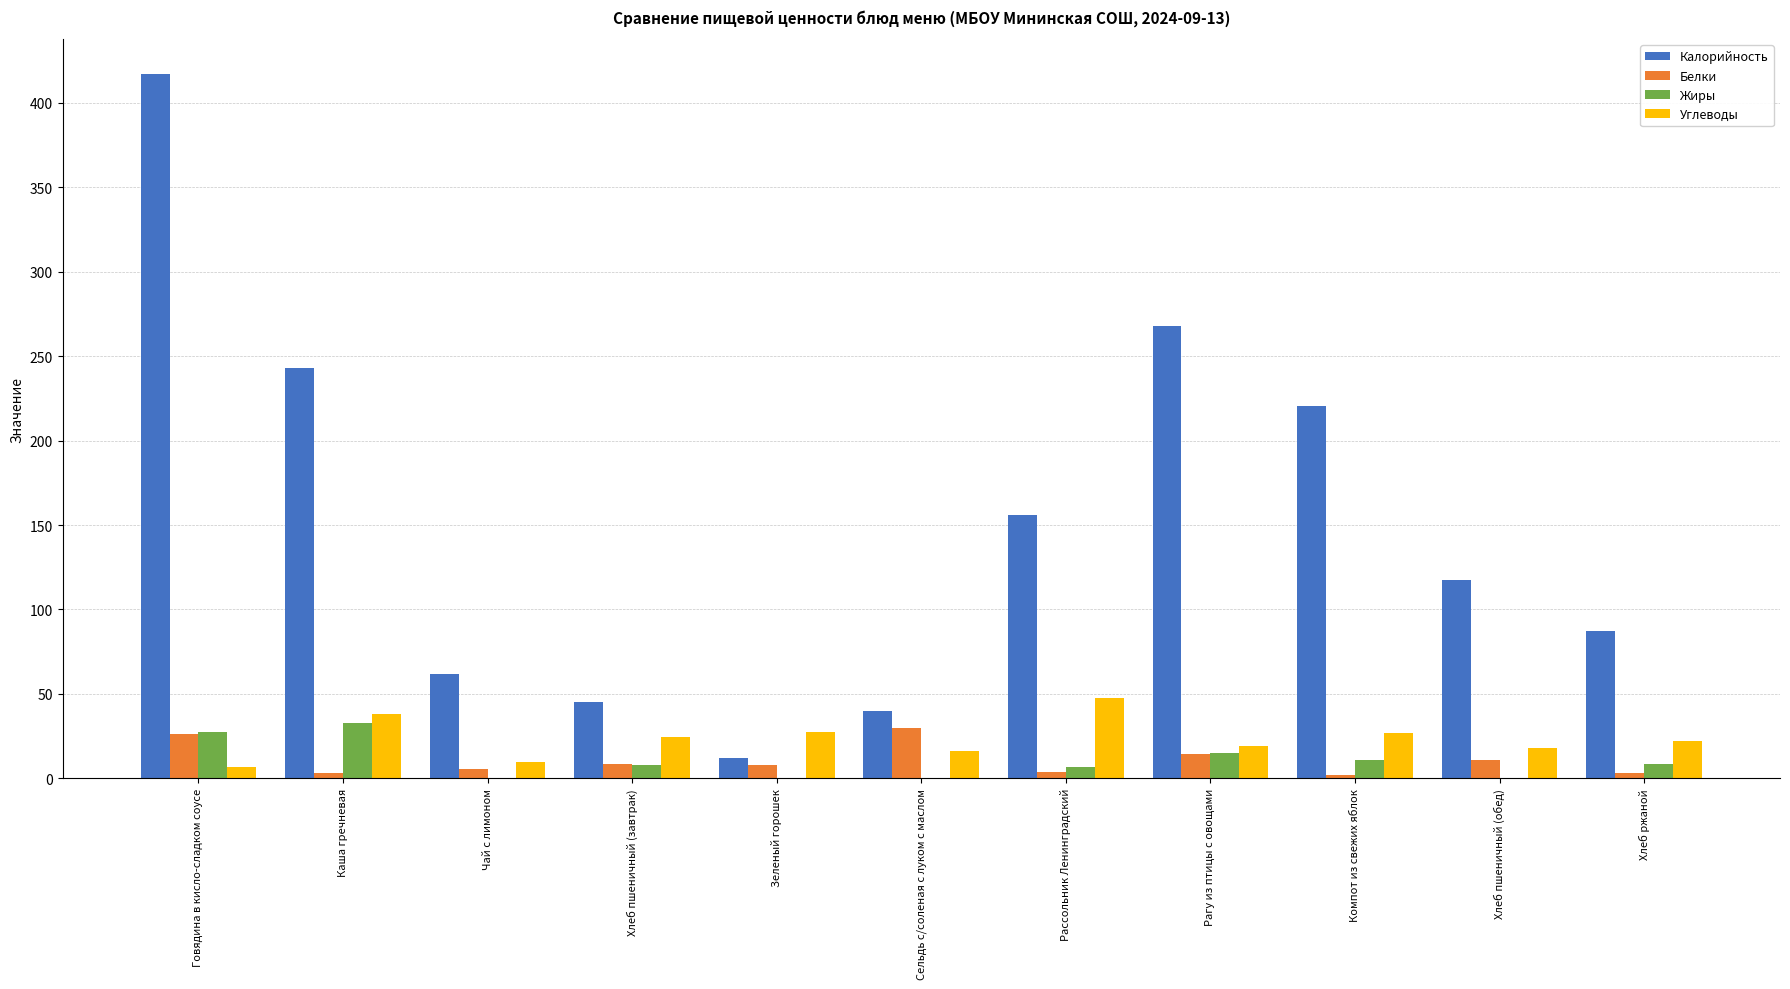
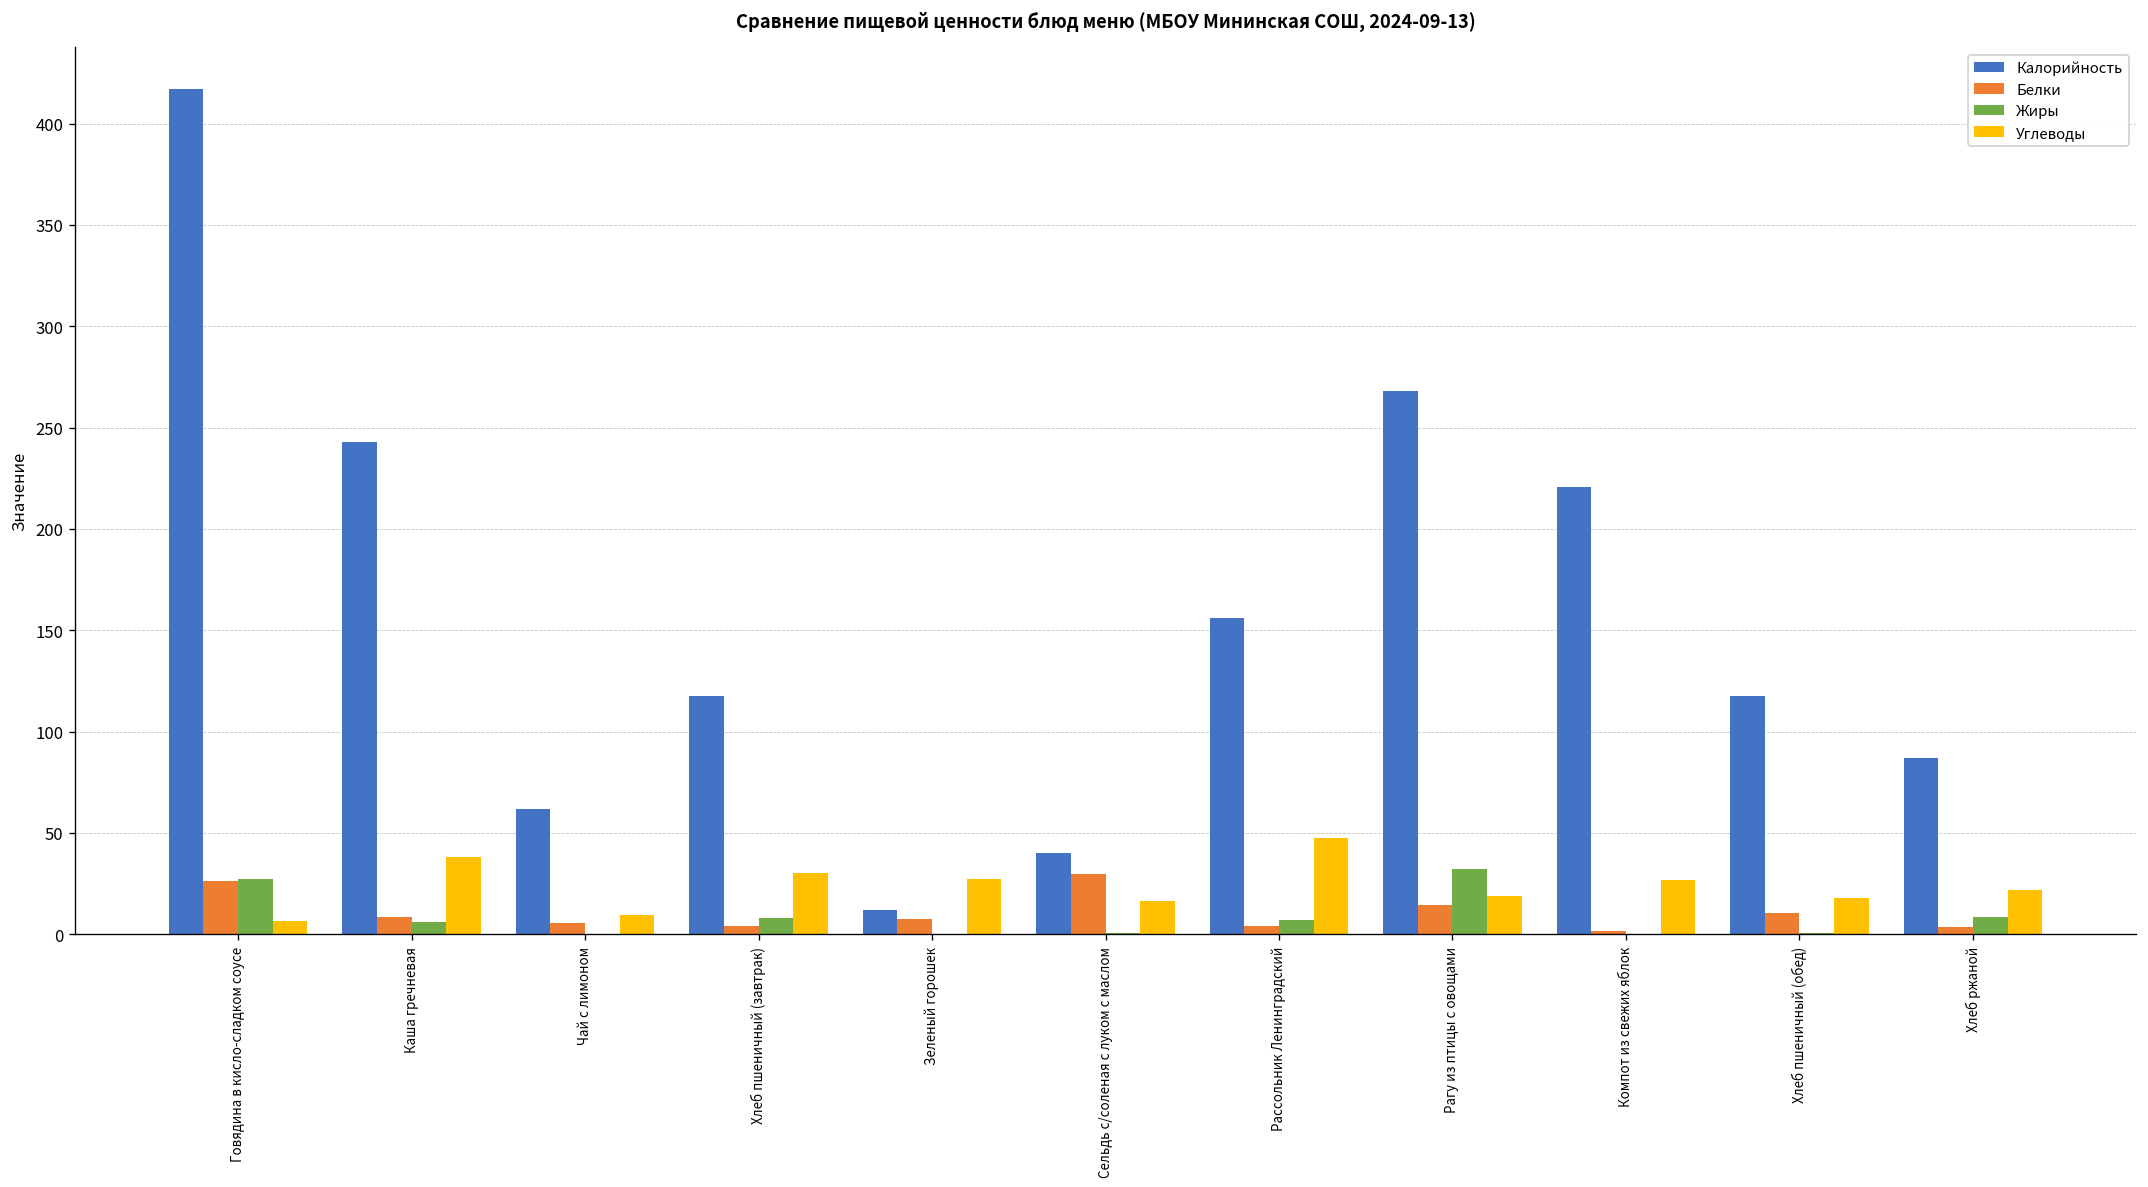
  {
    "Калорийность": {
      "Говядина в кисло-сладком соусе": 417,
      "Каша гречневая": 243,
      "Чай с лимоном": 62,
-     "Хлеб пшеничный (завтрак)": 45,
+     "Хлеб пшеничный (завтрак)": 117,
      "Зеленый горошек": 12,
      "Сельдь с/соленая с луком с маслом": 40,
      "Рассольник Ленинградский": 156,
      "Рагу из птицы с овощами": 268,
      "Компот из свежих яблок": 221,
      "Хлеб пшеничный (обед)": 117,
      "Хлеб ржаной": 87
    },
    "Белки": {
      "Говядина в кисло-сладком соусе": 26,
-     "Каша гречневая": 3,
+     "Каша гречневая": 9,
      "Чай с лимоном": 6,
-     "Хлеб пшеничный (завтрак)": 9,
+     "Хлеб пшеничный (завтрак)": 4,
      "Зеленый горошек": 8,
      "Сельдь с/соленая с луком с маслом": 30,
      "Рассольник Ленинградский": 4,
      "Рагу из птицы с овощами": 15,
      "Компот из свежих яблок": 2,
      "Хлеб пшеничный (обед)": 11,
      "Хлеб ржаной": 3
    },
    "Жиры": {
      "Говядина в кисло-сладком соусе": 27,
-     "Каша гречневая": 33,
+     "Каша гречневая": 6,
      "Хлеб пшеничный (завтрак)": 8,
      "Рассольник Ленинградский": 7,
-     "Рагу из птицы с овощами": 15,
-     "Компот из свежих яблок": 11,
+     "Рагу из птицы с овощами": 32,
+     "Компот из свежих яблок": 0,
      "Хлеб ржаной": 9
    },
    "Углеводы": {
      "Говядина в кисло-сладком соусе": 6,
      "Каша гречневая": 38,
      "Чай с лимоном": 9,
-     "Хлеб пшеничный (завтрак)": 25,
+     "Хлеб пшеничный (завтрак)": 30,
      "Зеленый горошек": 27,
      "Сельдь с/соленая с луком с маслом": 16,
      "Рассольник Ленинградский": 47,
      "Рагу из птицы с овощами": 19,
      "Компот из свежих яблок": 27,
      "Хлеб пшеничный (обед)": 18,
      "Хлеб ржаной": 22
    }
  }
